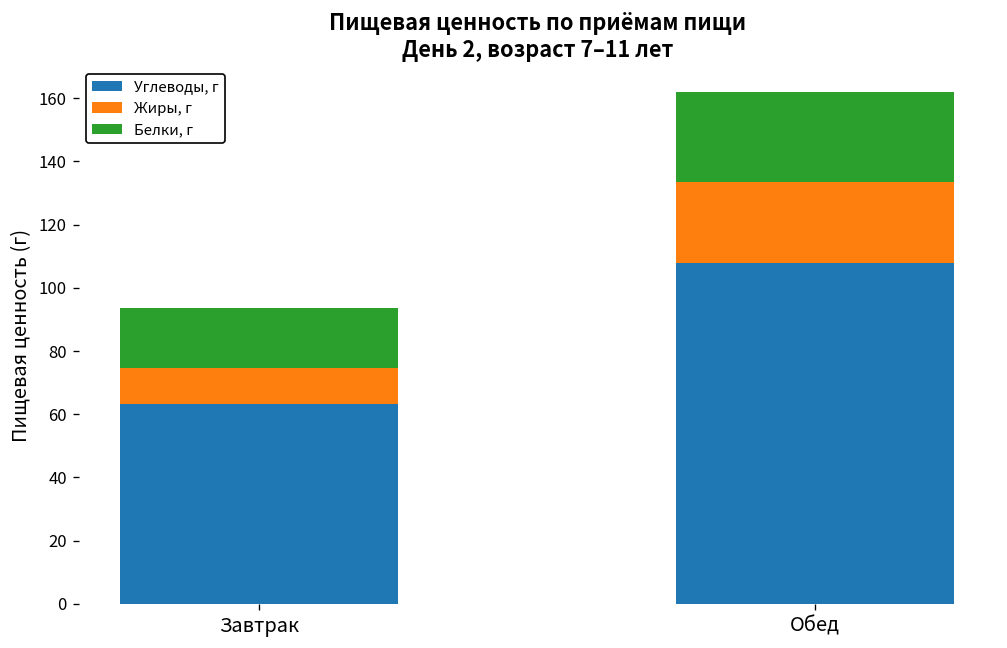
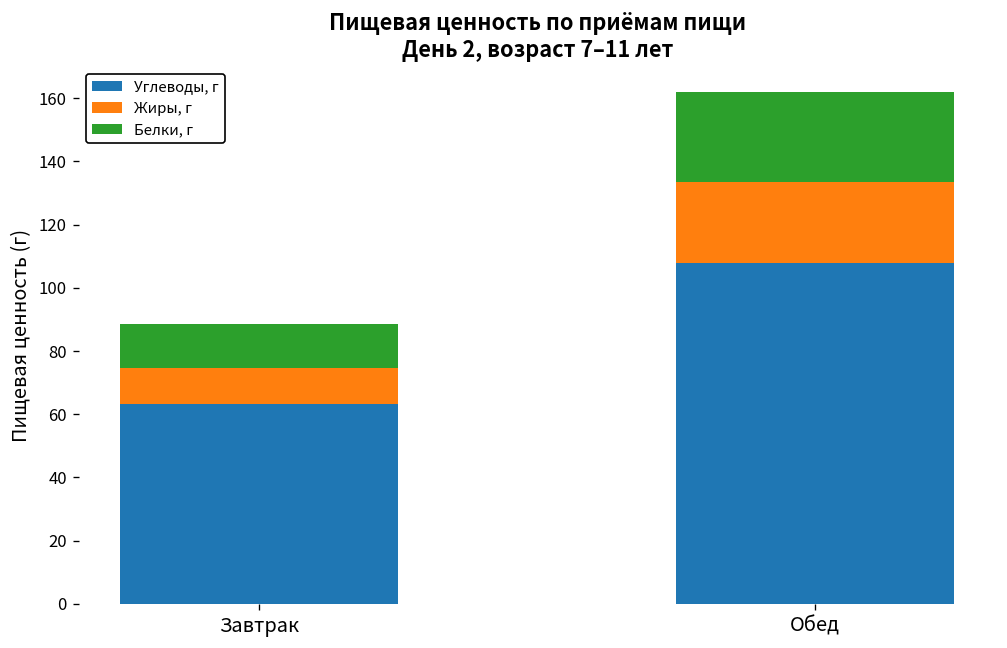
  {
    "Углеводы, г": {
      "Завтрак": 63,
      "Обед": 108
    },
    "Жиры, г": {
      "Завтрак": 11,
      "Обед": 26
    },
    "Белки, г": {
-     "Завтрак": 19,
+     "Завтрак": 14,
      "Обед": 28
    }
  }
